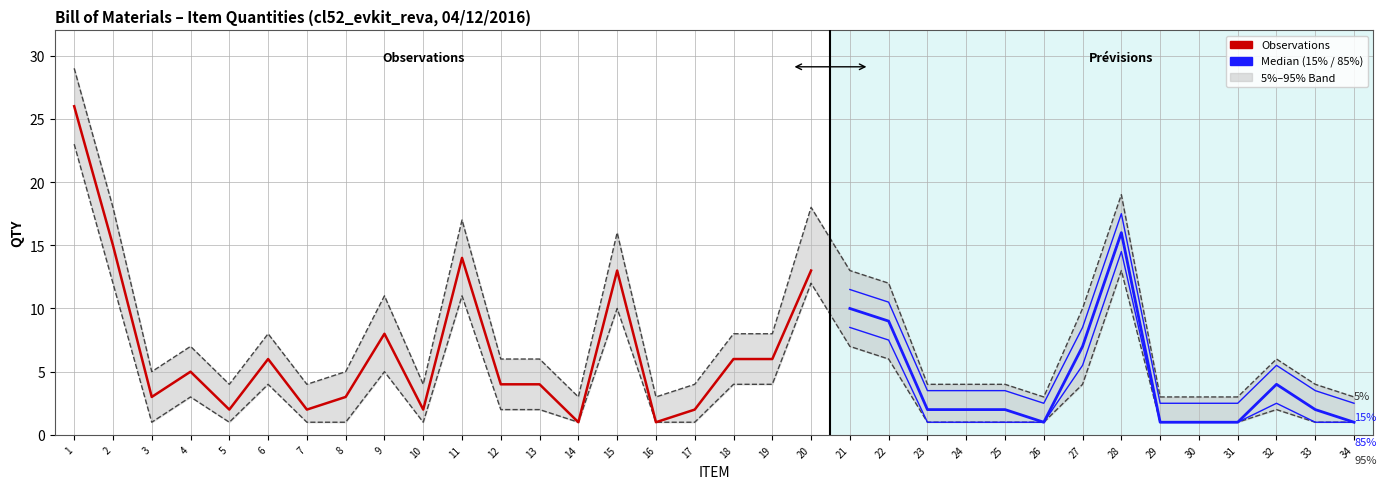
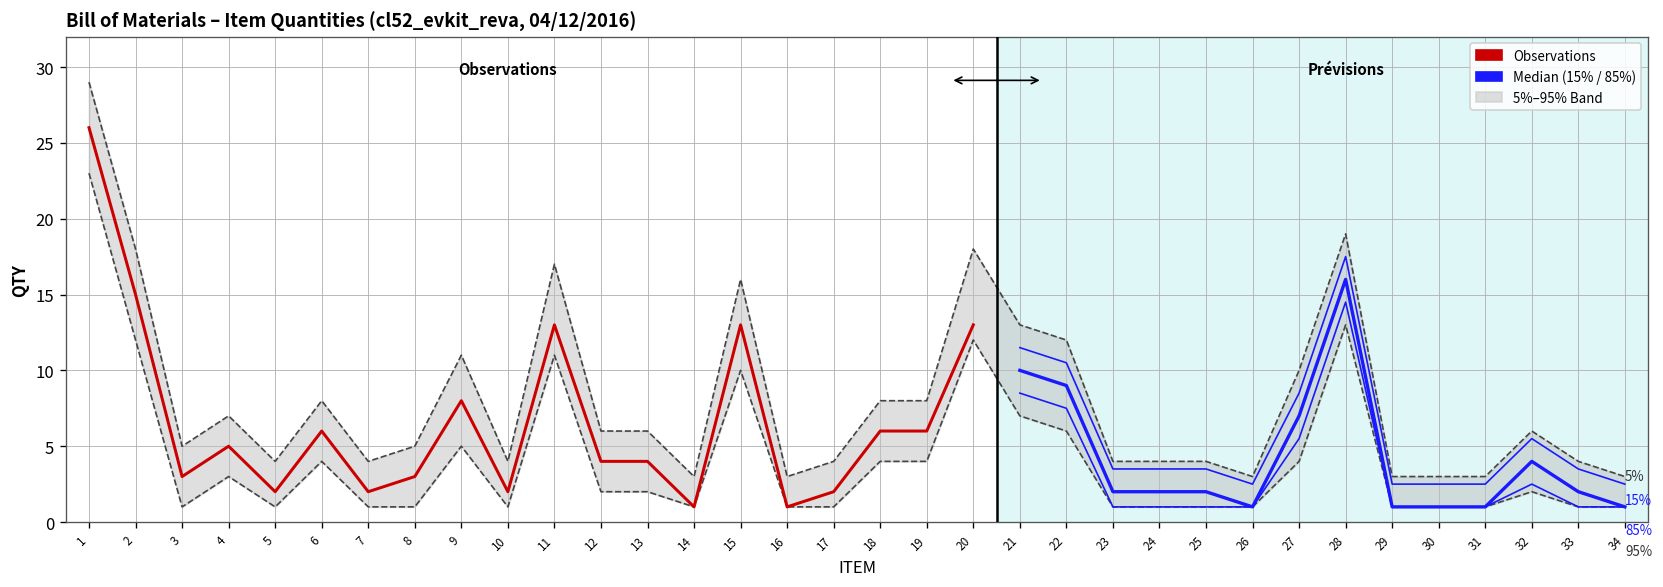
  {
    "Observations": {
      "1": 26,
      "2": 15,
      "3": 3,
      "4": 5,
      "5": 2,
      "6": 6,
      "7": 2,
      "8": 3,
      "9": 8,
      "10": 2,
-     "11": 14,
+     "11": 13,
      "12": 4,
      "13": 4,
      "15": 13,
      "17": 2,
      "18": 6,
      "19": 6,
      "20": 13
    }
  }
